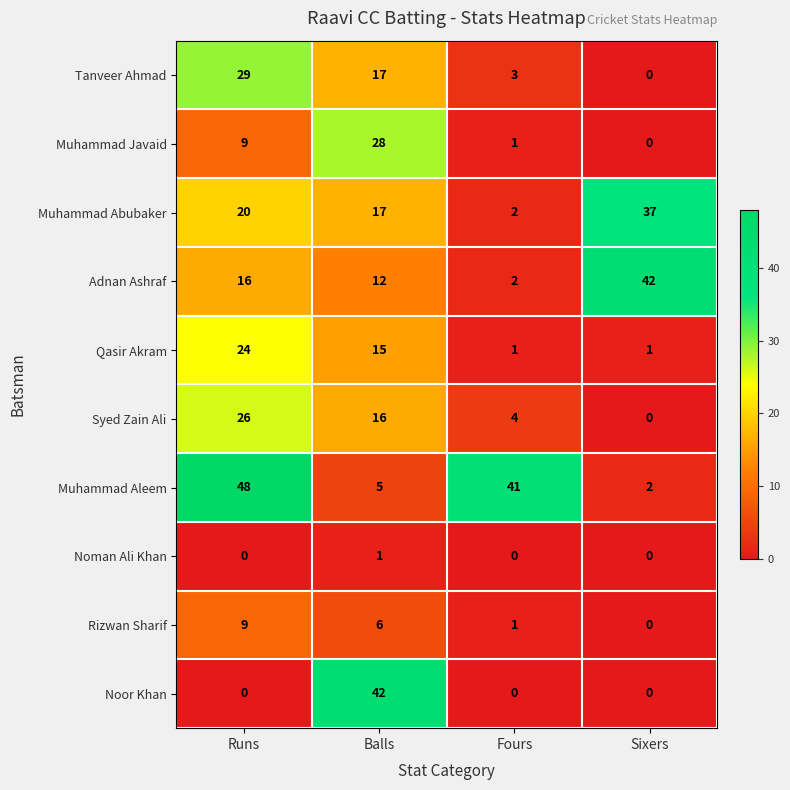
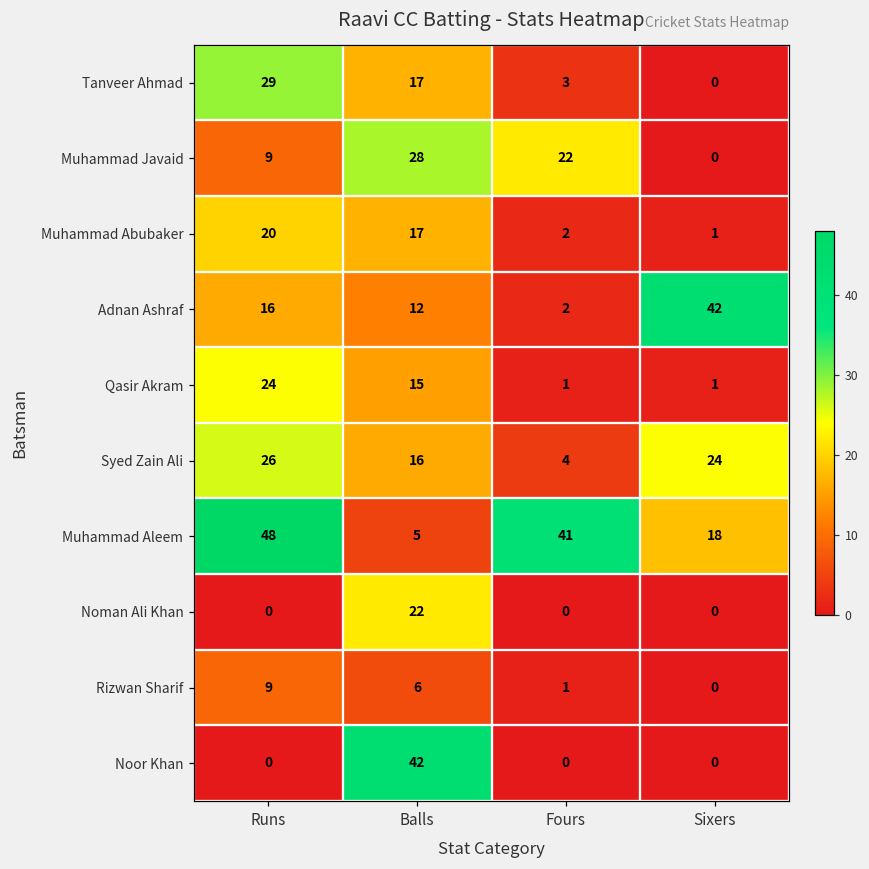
  {
    "Tanveer Ahmad": {
      "Runs": 29,
      "Balls": 17,
      "Fours": 3,
      "Sixers": 0
    },
    "Muhammad Javaid": {
      "Runs": 9,
      "Balls": 28,
-     "Fours": 1,
+     "Fours": 22,
      "Sixers": 0
    },
    "Muhammad Abubaker": {
      "Runs": 20,
      "Balls": 17,
      "Fours": 2,
-     "Sixers": 37
+     "Sixers": 1
    },
    "Adnan Ashraf": {
      "Runs": 16,
      "Balls": 12,
      "Fours": 2,
      "Sixers": 42
    },
    "Qasir Akram": {
      "Runs": 24,
      "Balls": 15,
      "Fours": 1,
      "Sixers": 1
    },
    "Syed Zain Ali": {
      "Runs": 26,
      "Balls": 16,
      "Fours": 4,
-     "Sixers": 0
+     "Sixers": 24
    },
    "Muhammad Aleem": {
      "Runs": 48,
      "Balls": 5,
      "Fours": 41,
-     "Sixers": 2
+     "Sixers": 18
    },
    "Noman Ali Khan": {
      "Runs": 0,
-     "Balls": 1,
+     "Balls": 22,
      "Fours": 0,
      "Sixers": 0
    },
    "Rizwan Sharif": {
      "Runs": 9,
      "Balls": 6,
      "Fours": 1,
      "Sixers": 0
    },
    "Noor Khan": {
      "Runs": 0,
      "Balls": 42,
      "Fours": 0,
      "Sixers": 0
    }
  }
